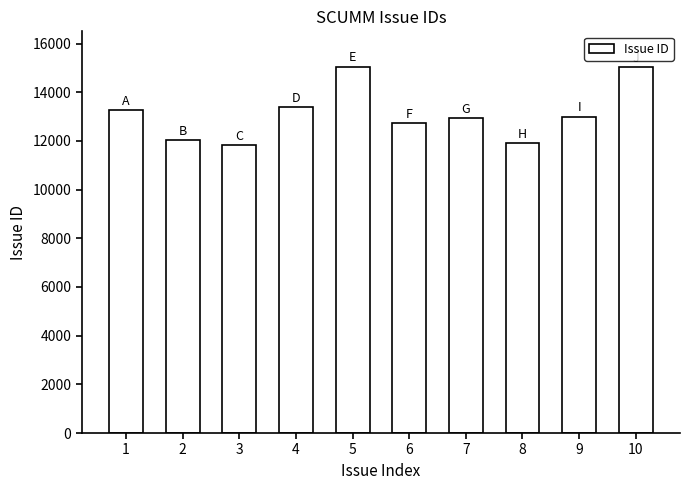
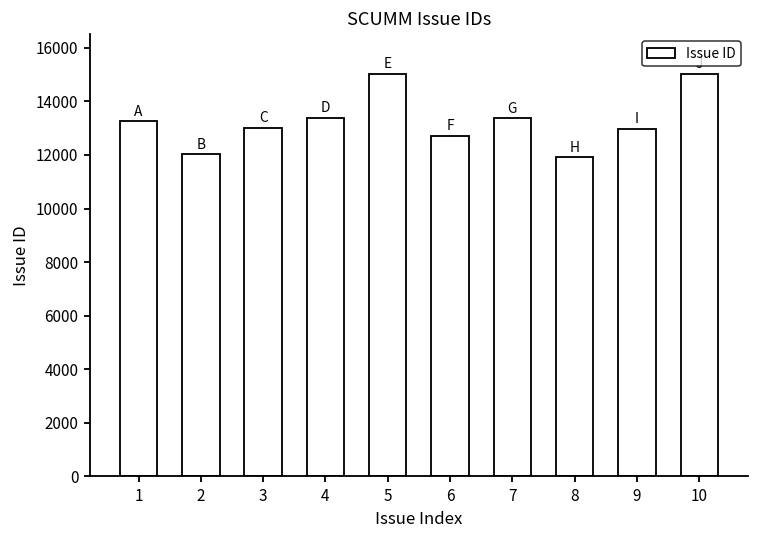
  {
    "1": 13300,
    "2": 12000,
-   "3": 11800,
+   "3": 13000,
    "4": 13400,
    "5": 15000,
    "6": 12700,
-   "7": 12900,
+   "7": 13400,
    "8": 11900,
    "9": 13000,
    "10": 15000
  }
